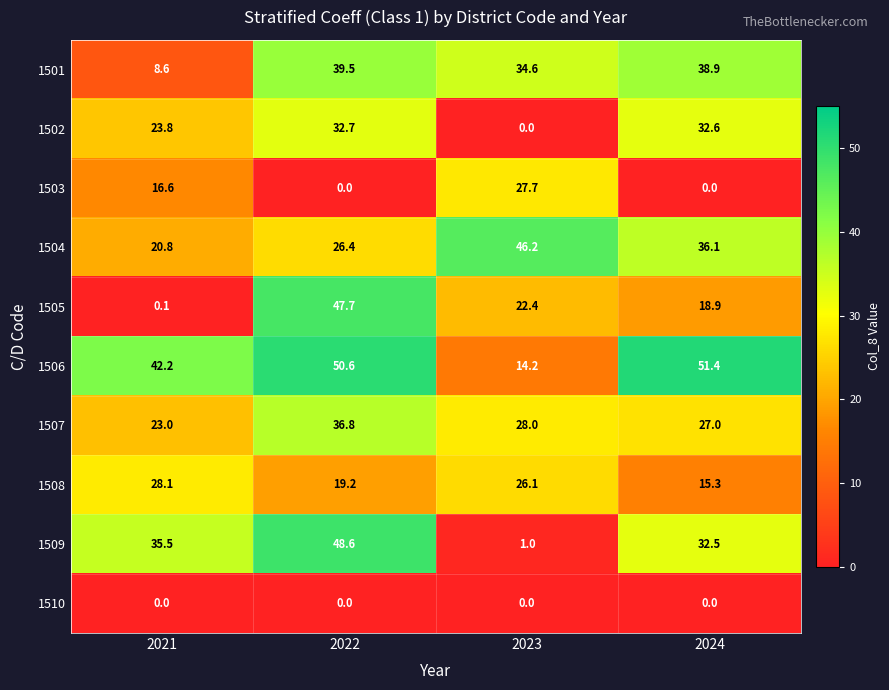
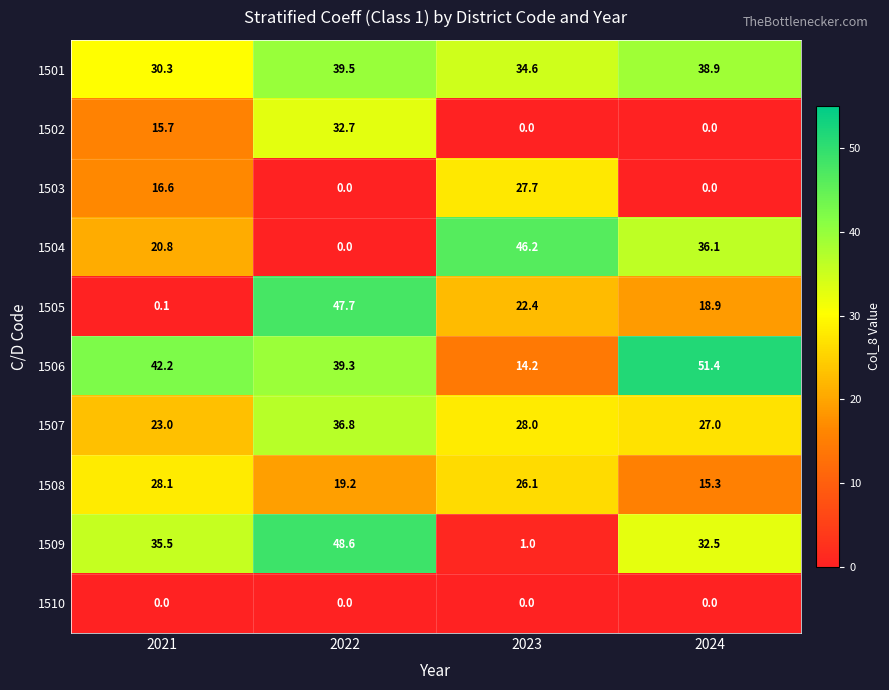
  {
    "1501": {
-     "2021": 8.6,
+     "2021": 30.3,
      "2022": 39.5,
      "2023": 34.6,
      "2024": 38.9
    },
    "1502": {
-     "2021": 23.8,
+     "2021": 15.7,
      "2022": 32.7,
      "2023": 0.0,
-     "2024": 32.6
+     "2024": 0.0
    },
    "1503": {
      "2021": 16.6,
      "2022": 0.0,
      "2023": 27.7,
      "2024": 0.0
    },
    "1504": {
      "2021": 20.8,
-     "2022": 26.4,
+     "2022": 0.0,
      "2023": 46.2,
      "2024": 36.1
    },
    "1505": {
      "2021": 0.1,
      "2022": 47.7,
      "2023": 22.4,
      "2024": 18.9
    },
    "1506": {
      "2021": 42.2,
-     "2022": 50.6,
+     "2022": 39.3,
      "2023": 14.2,
      "2024": 51.4
    },
    "1507": {
      "2021": 23.0,
      "2022": 36.8,
      "2023": 28.0,
      "2024": 27.0
    },
    "1508": {
      "2021": 28.1,
      "2022": 19.2,
      "2023": 26.1,
      "2024": 15.3
    },
    "1509": {
      "2021": 35.5,
      "2022": 48.6,
      "2023": 1.0,
      "2024": 32.5
    },
    "1510": {
      "2021": 0.0,
      "2022": 0.0,
      "2023": 0.0,
      "2024": 0.0
    }
  }
